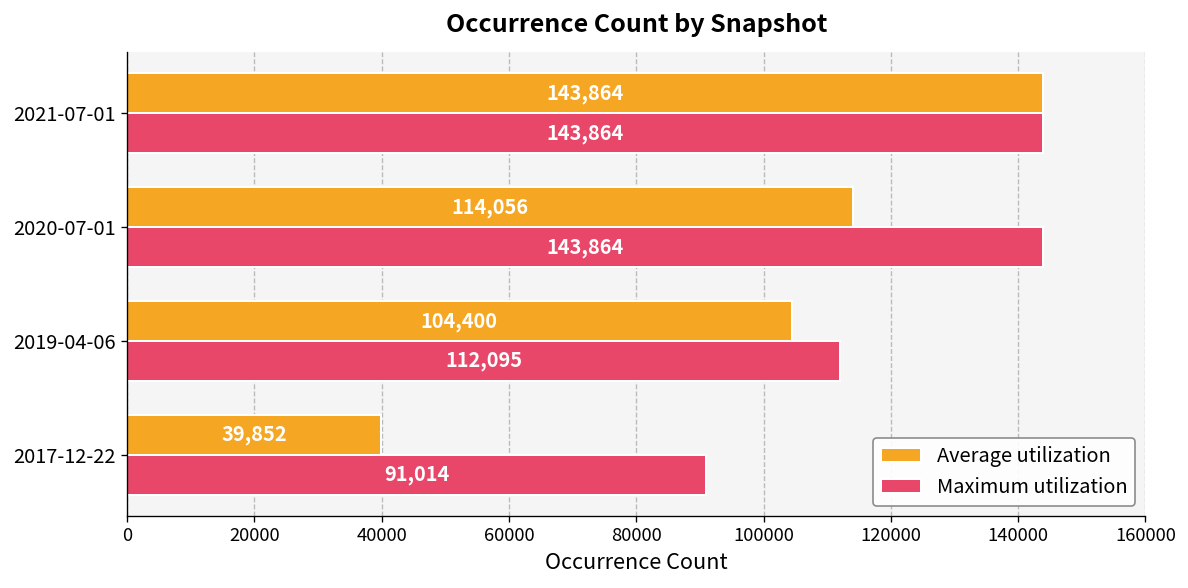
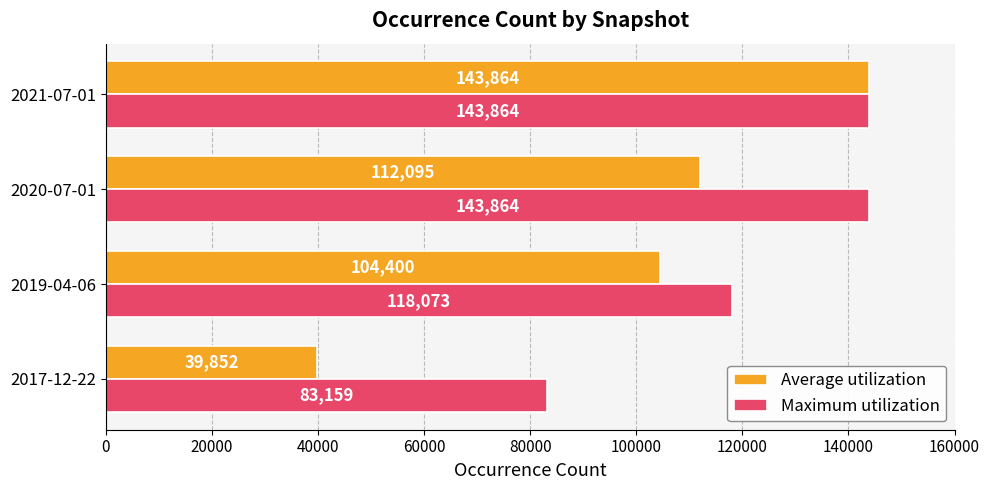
  {
    "Average utilization": {
      "2021-07-01": "143,864",
-     "2020-07-01": "114,056",
+     "2020-07-01": "112,095",
      "2019-04-06": "104,400",
      "2017-12-22": "39,852"
    },
    "Maximum utilization": {
      "2021-07-01": "143,864",
      "2020-07-01": "143,864",
-     "2019-04-06": "112,095",
-     "2017-12-22": "91,014"
+     "2019-04-06": "118,073",
+     "2017-12-22": "83,159"
    }
  }
